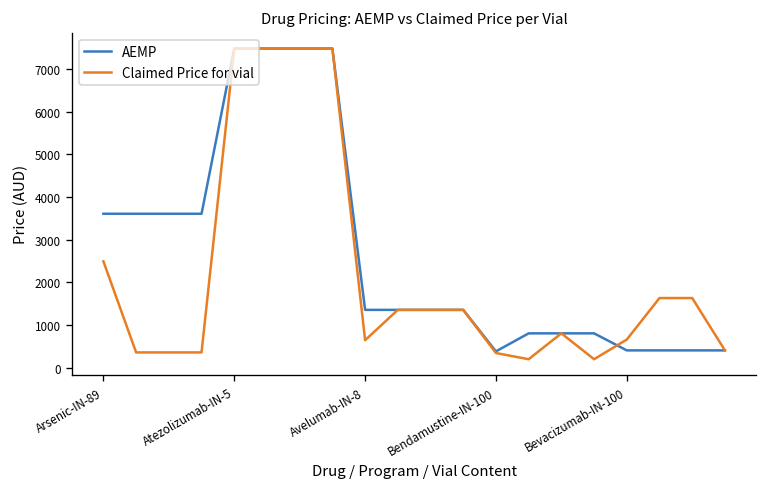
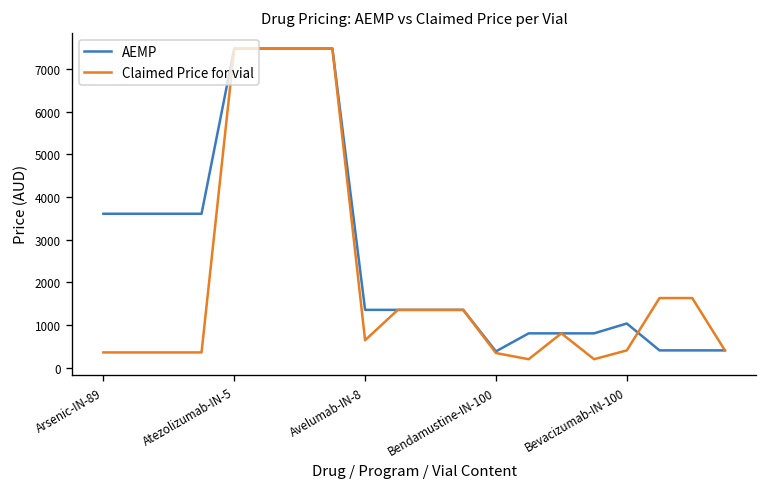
  {
    "AEMP": {
      "Arsenic-IN-89": 3600,
      "Avelumab-IN-8": 1400,
-     "Bevacizumab-IN-100": 400
+     "Bevacizumab-IN-100": 1000
    },
    "Claimed Price for vial": {
-     "Arsenic-IN-89": 2500,
+     "Arsenic-IN-89": 400,
      "Avelumab-IN-8": 600,
-     "Bevacizumab-IN-100": 700
+     "Bevacizumab-IN-100": 400
    }
  }
